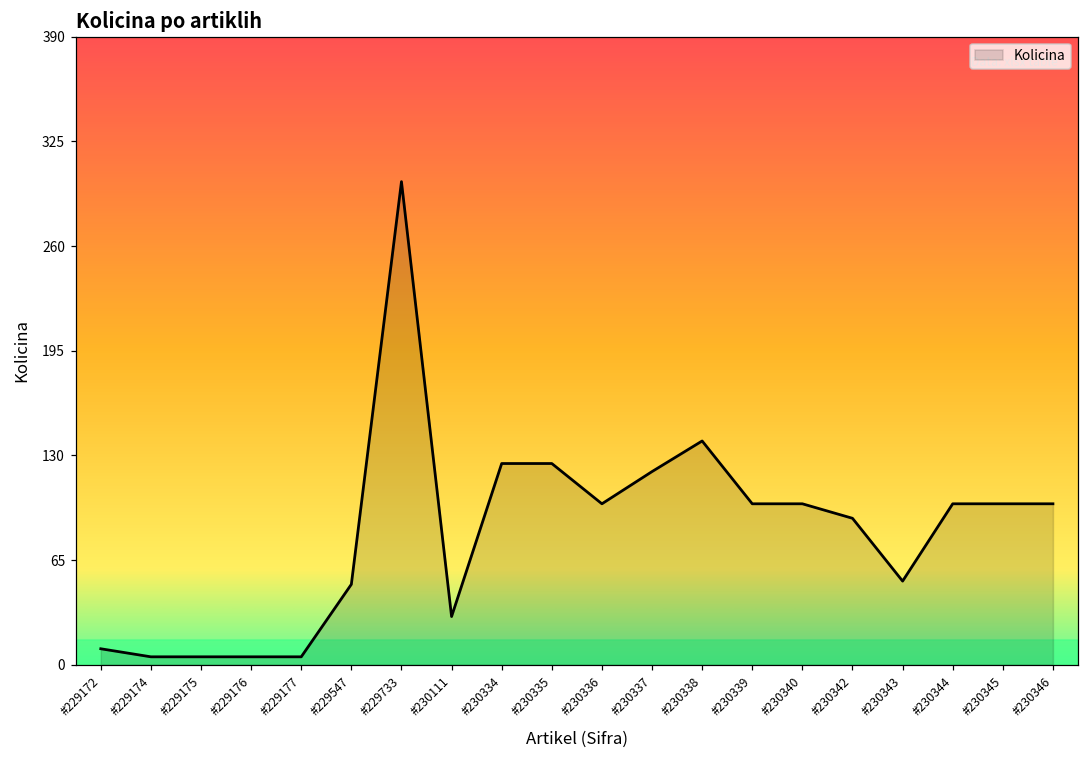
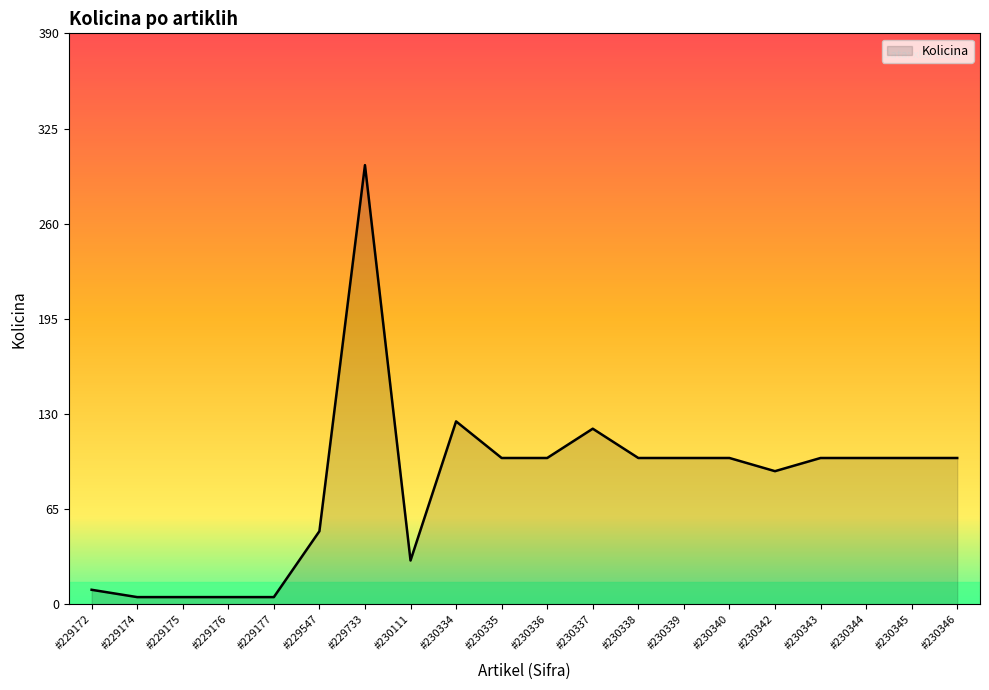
  {
    "#229547": 50,
    "#229733": 300,
    "#230111": 30,
    "#230334": 125,
-   "#230335": 125,
+   "#230335": 100,
    "#230336": 100,
    "#230337": 120,
-   "#230338": 139,
+   "#230338": 100,
    "#230339": 100,
    "#230340": 100,
    "#230342": 91,
-   "#230343": 52,
+   "#230343": 100,
    "#230344": 100,
    "#230345": 100,
    "#230346": 100
  }
